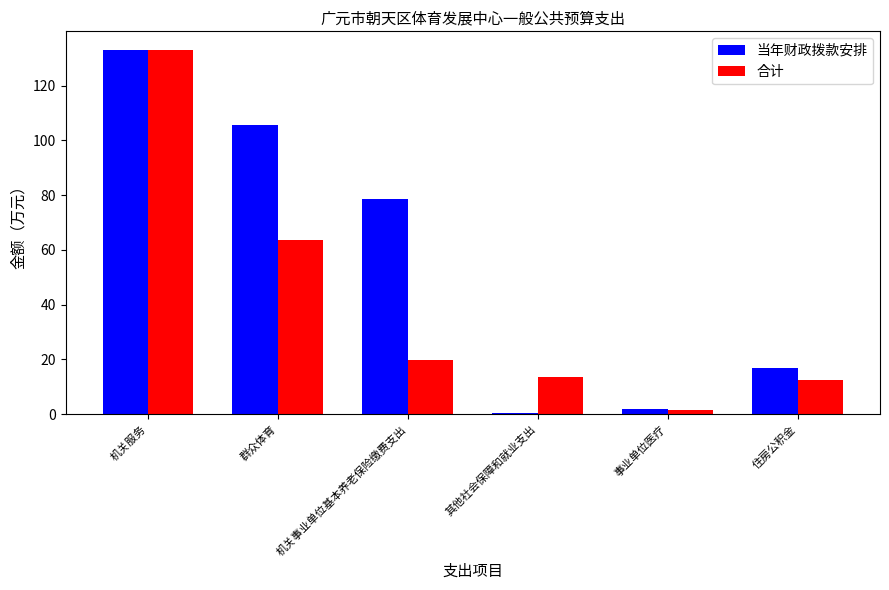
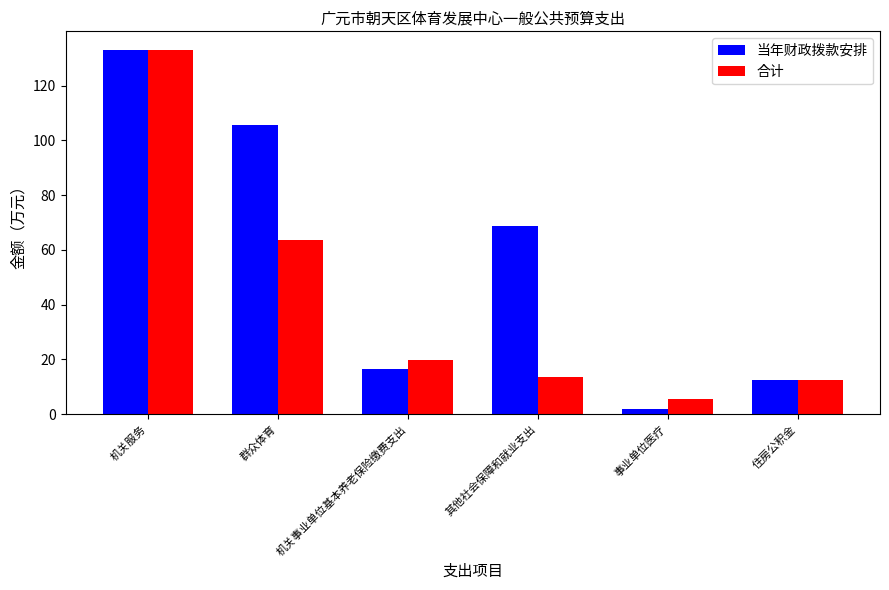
  {
    "当年财政拨款安排": {
      "机关服务": 133,
      "群众体育": 106,
-     "机关事业单位基本养老保险缴费支出": 79,
-     "其他社会保障和就业支出": 1,
+     "机关事业单位基本养老保险缴费支出": 17,
+     "其他社会保障和就业支出": 69,
      "事业单位医疗": 2,
-     "住房公积金": 17
+     "住房公积金": 12
    },
    "合计": {
      "机关服务": 133,
      "群众体育": 64,
      "机关事业单位基本养老保险缴费支出": 20,
      "其他社会保障和就业支出": 14,
-     "事业单位医疗": 2,
+     "事业单位医疗": 6,
      "住房公积金": 12
    }
  }
